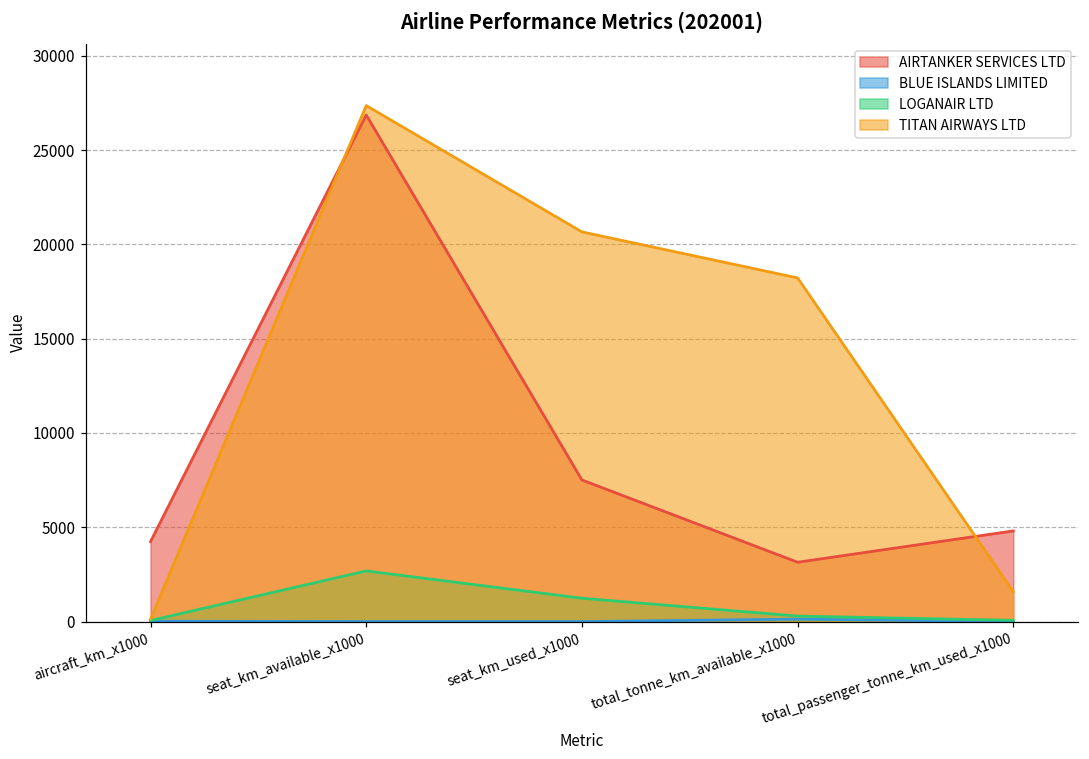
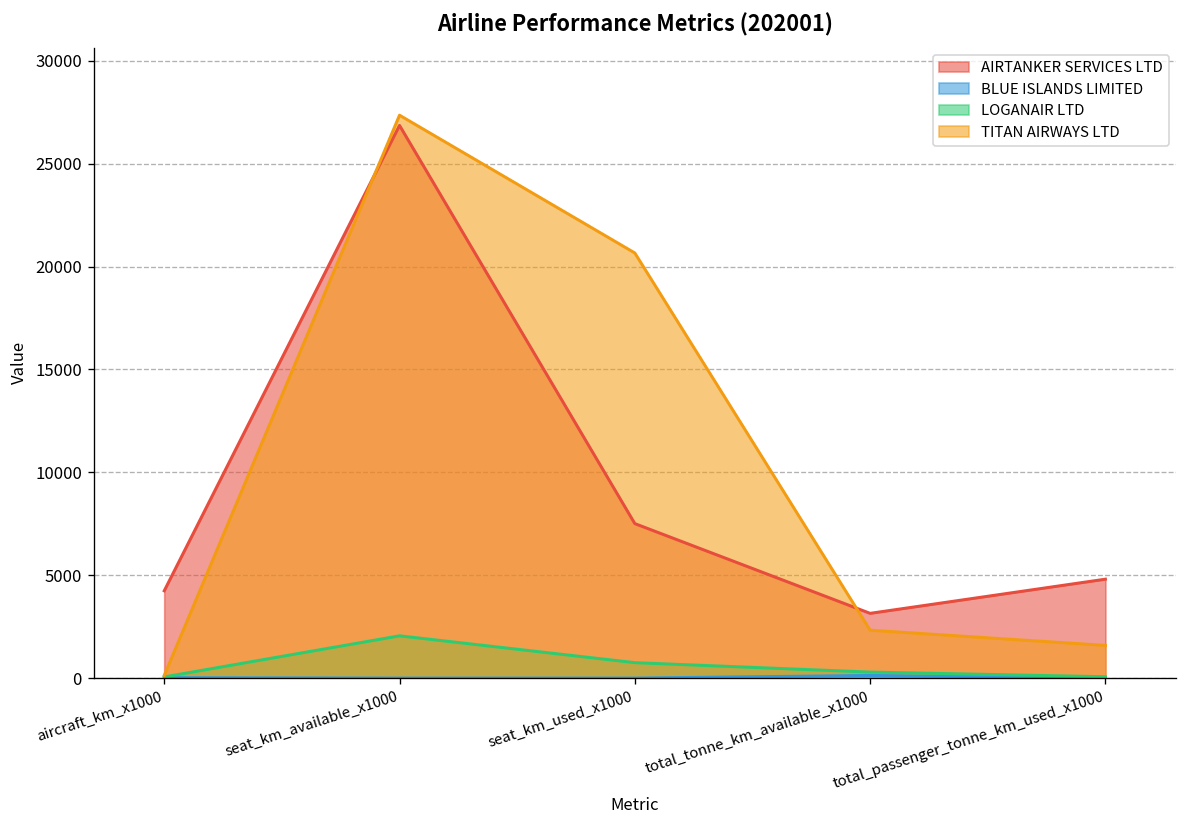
  {
    "AIRTANKER SERVICES LTD": {
      "aircraft_km_x1000": 4200,
      "seat_km_available_x1000": 26900,
      "seat_km_used_x1000": 7500,
      "total_tonne_km_available_x1000": 3100,
      "total_passenger_tonne_km_used_x1000": 4800
    },
    "BLUE ISLANDS LIMITED": {
      "seat_km_available_x1000": 0,
      "seat_km_used_x1000": 0,
      "total_tonne_km_available_x1000": 100
    },
    "LOGANAIR LTD": {
-     "seat_km_available_x1000": 2700,
-     "seat_km_used_x1000": 1200,
+     "seat_km_available_x1000": 2100,
+     "seat_km_used_x1000": 700,
      "total_tonne_km_available_x1000": 300
    },
    "TITAN AIRWAYS LTD": {
      "seat_km_available_x1000": 27400,
      "seat_km_used_x1000": 20700,
-     "total_tonne_km_available_x1000": 18200,
+     "total_tonne_km_available_x1000": 2300,
      "total_passenger_tonne_km_used_x1000": 1600
    }
  }
